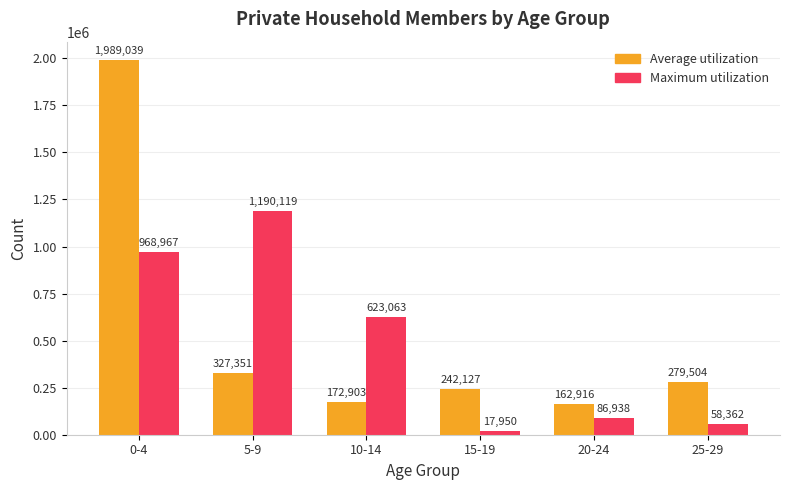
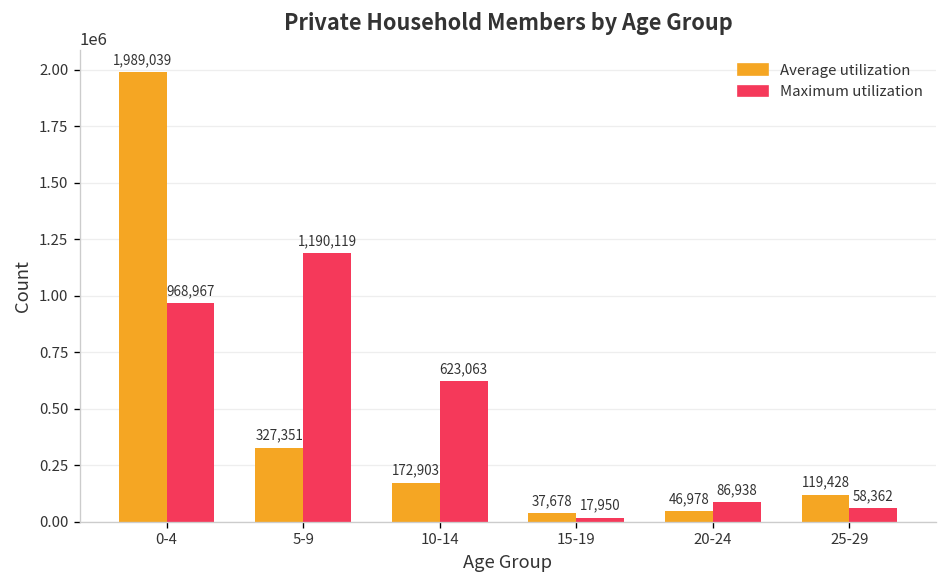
  {
    "Average utilization": {
      "0-4": "1,989,039",
      "5-9": "327,351",
      "10-14": "172,903",
-     "15-19": "242,127",
-     "20-24": "162,916",
-     "25-29": "279,504"
+     "15-19": "37,678",
+     "20-24": "46,978",
+     "25-29": "119,428"
    },
    "Maximum utilization": {
      "0-4": "968,967",
      "5-9": "1,190,119",
      "10-14": "623,063",
      "15-19": "17,950",
      "20-24": "86,938",
      "25-29": "58,362"
    }
  }
